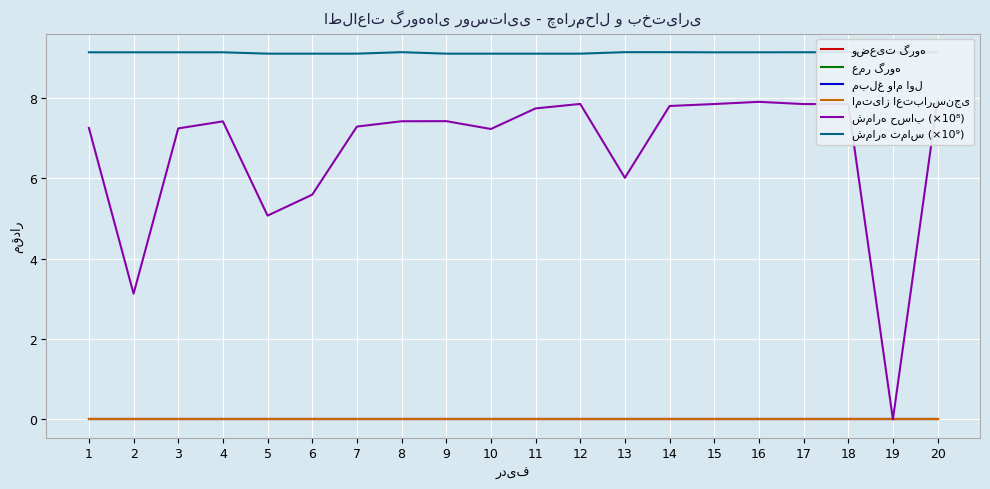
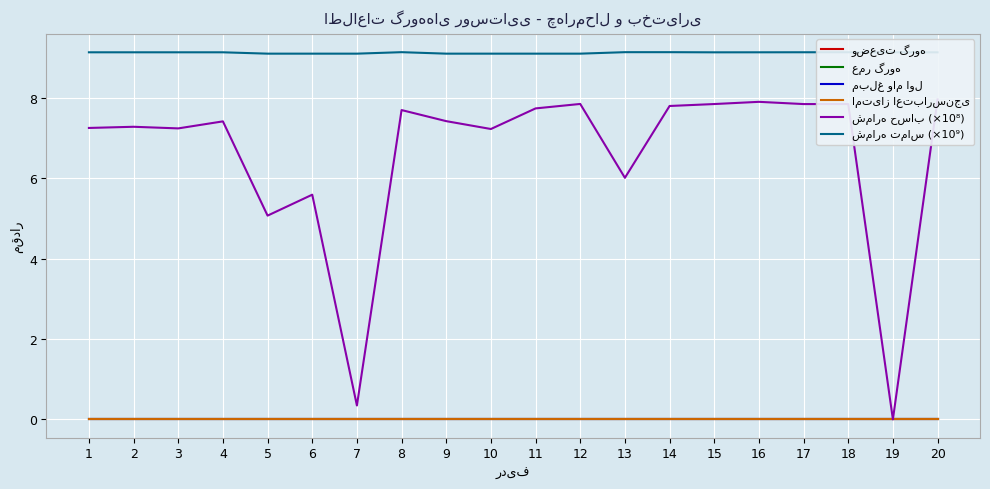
  {
    "امتیاز اعتبارسنجی": {
      "1": 0.0,
      "2": 0.0,
      "3": 0.0,
      "4": 0.0,
      "5": 0.0,
      "6": 0.0,
      "7": 0.0,
      "8": 0.0,
      "9": 0.0,
      "10": 0.0,
      "11": 0.0,
      "12": 0.0,
      "13": 0.0,
      "14": 0.0,
      "15": 0.0,
      "16": 0.0,
      "17": 0.0,
      "18": 0.0,
      "20": 0.0
    },
    "شماره حساب (×10⁸)": {
      "1": 7.3,
-     "2": 3.1,
+     "2": 7.3,
      "3": 7.2,
      "4": 7.4,
      "5": 5.1,
      "6": 5.6,
-     "7": 7.3,
-     "8": 7.4,
+     "7": 0.3,
+     "8": 7.7,
      "9": 7.4,
      "10": 7.2,
      "11": 7.7,
      "12": 7.9,
      "13": 6.0,
      "14": 7.8,
      "15": 7.8,
      "16": 7.9,
      "17": 7.8
    },
    "شماره تماس (×10⁹)": {
      "1": 9.1,
      "2": 9.1,
      "3": 9.1,
      "4": 9.1,
      "5": 9.1,
      "6": 9.1,
      "7": 9.1,
      "8": 9.1,
      "9": 9.1,
      "10": 9.1,
      "11": 9.1,
      "12": 9.1,
      "13": 9.1,
      "14": 9.1,
      "15": 9.1,
      "16": 9.1,
      "17": 9.1
    }
  }
